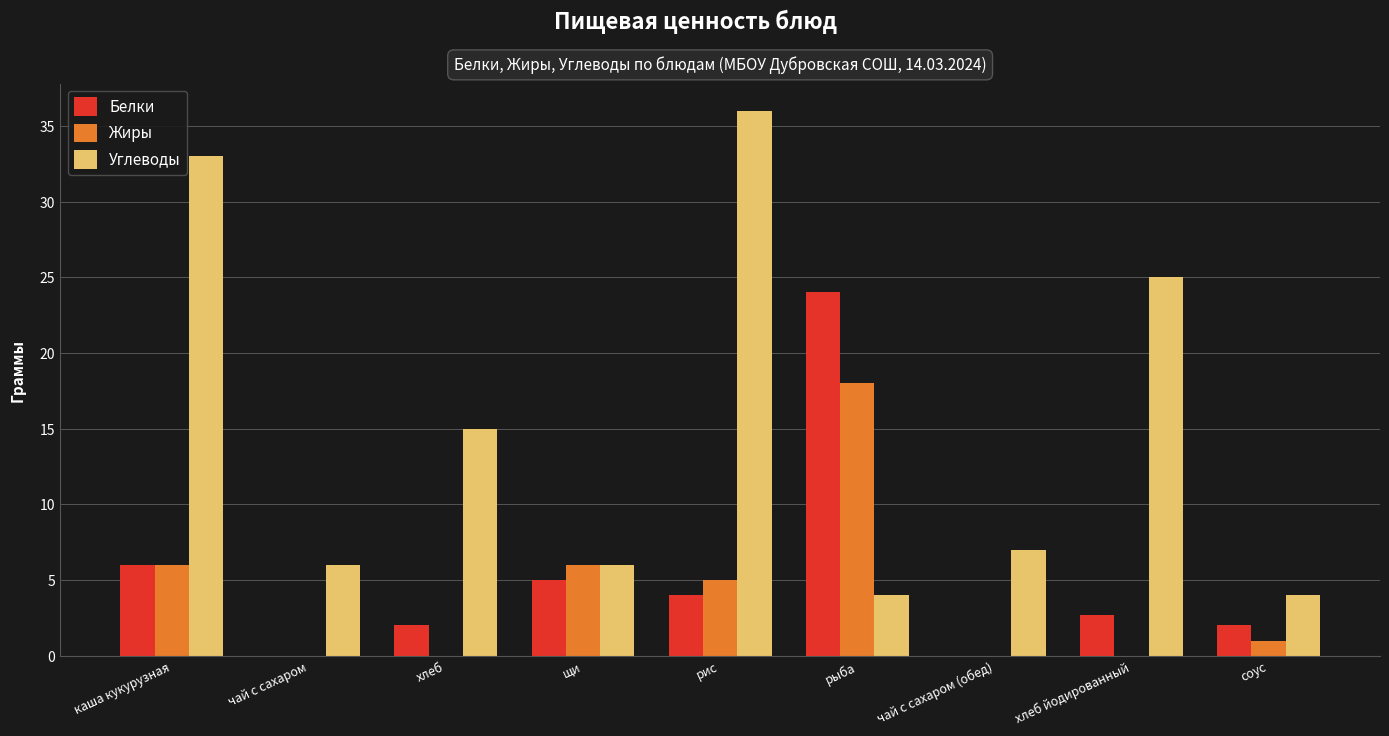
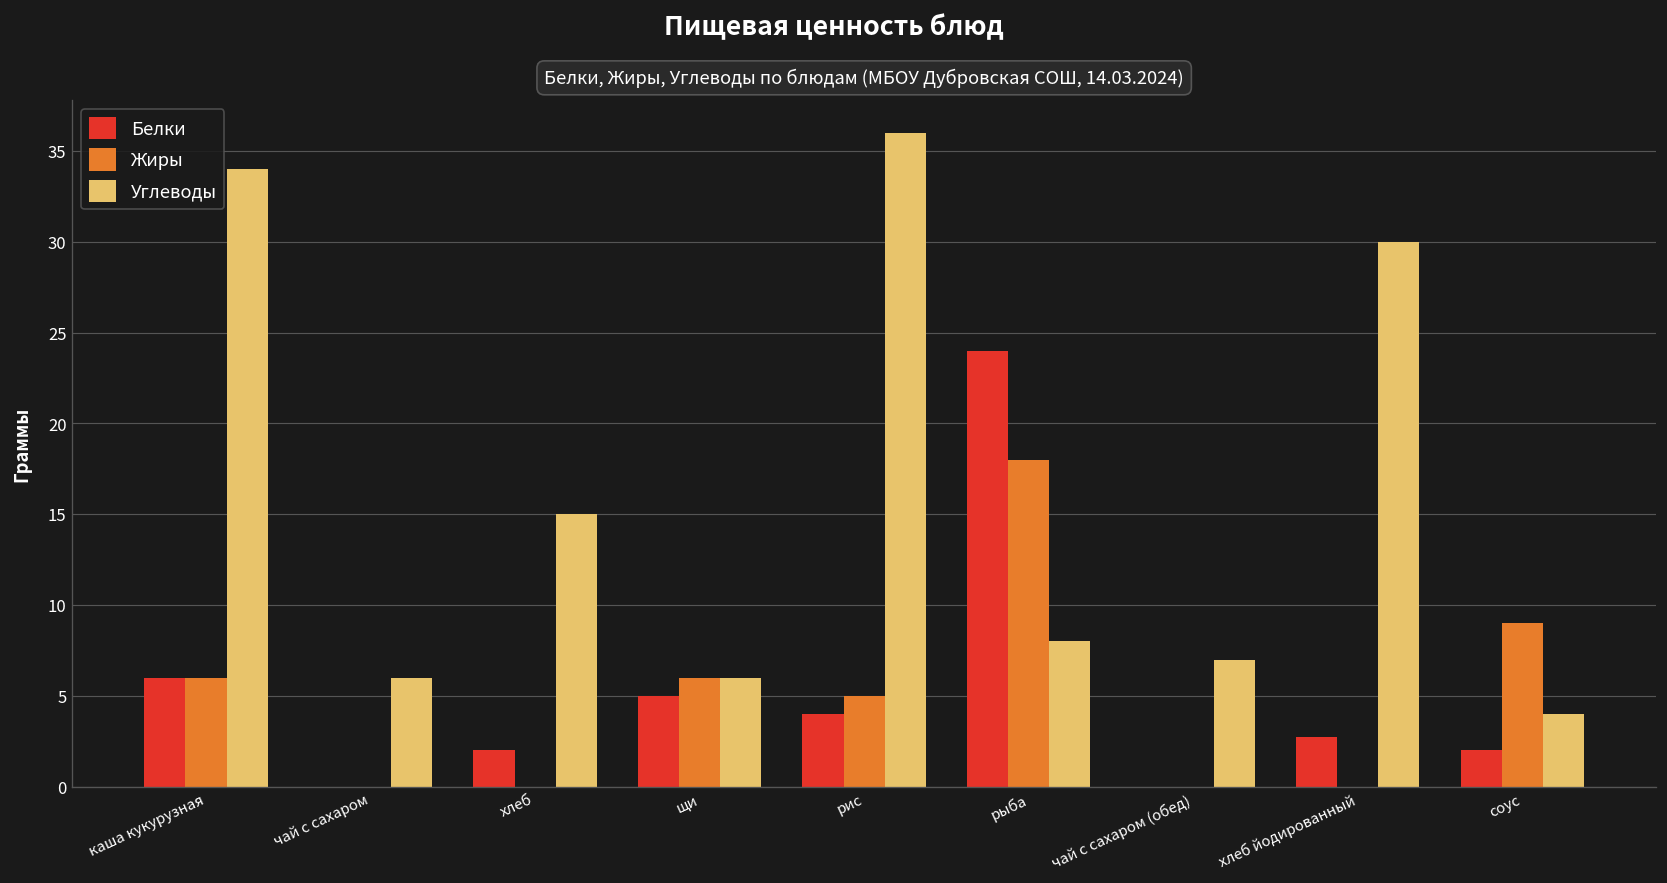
  {
    "Белки": {
      "каша кукурузная": 6,
      "чай с сахаром": 0,
      "хлеб": 2,
      "щи": 5,
      "рис": 4,
      "рыба": 24,
      "чай с сахаром (обед)": 0,
      "хлеб йодированный": 2.7,
      "соус": 2
    },
    "Жиры": {
      "каша кукурузная": 6,
      "чай с сахаром": 0,
      "хлеб": 0,
      "щи": 6,
      "рис": 5,
      "рыба": 18,
      "чай с сахаром (обед)": 0,
      "хлеб йодированный": 0,
-     "соус": 1
+     "соус": 9
    },
    "Углеводы": {
-     "каша кукурузная": 33,
+     "каша кукурузная": 34,
      "чай с сахаром": 6,
      "хлеб": 15,
      "щи": 6,
      "рис": 36,
-     "рыба": 4,
+     "рыба": 8,
      "чай с сахаром (обед)": 7,
-     "хлеб йодированный": 25,
+     "хлеб йодированный": 30,
      "соус": 4
    }
  }
